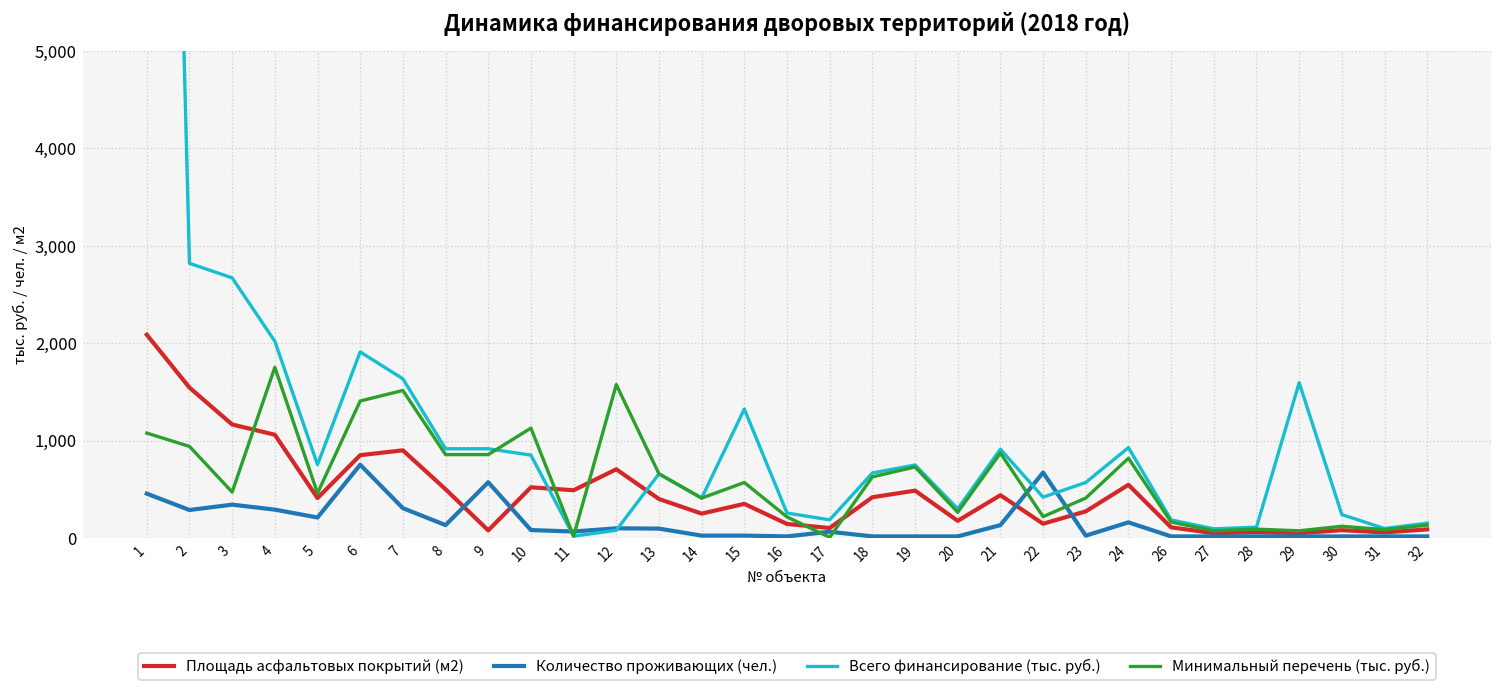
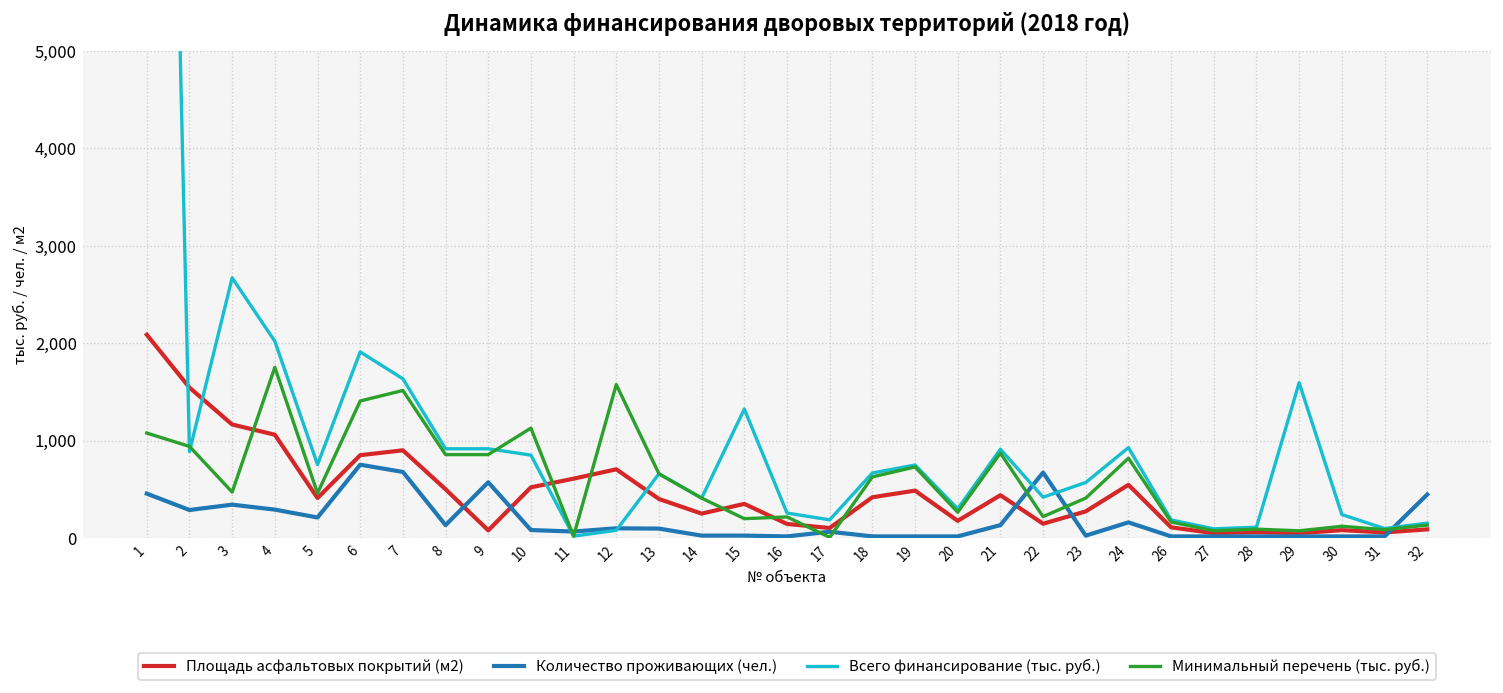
  {
    "Площадь асфальтовых покрытий (м2)": {
      "1": "2,100",
      "2": "1,500",
      "3": "1,200",
      "4": "1,100",
      "5": "400",
      "6": "900",
      "7": "900",
      "8": "500",
      "9": "100",
      "10": "500",
-     "11": "500",
+     "11": "600",
      "12": "700",
      "13": "400",
      "14": "300",
      "15": "400",
      "16": "100",
      "17": "100",
      "18": "400",
      "19": "500",
      "20": "200",
      "21": "400",
      "22": "100",
      "23": "300",
      "24": "500",
      "26": "100",
      "30": "100",
      "32": "100"
    },
    "Количество проживающих (чел.)": {
      "1": "500",
      "2": "300",
      "3": "300",
      "4": "300",
      "5": "200",
      "6": "800",
-     "7": "300",
+     "7": "700",
      "8": "100",
      "9": "600",
      "10": "100",
      "11": "100",
      "13": "100",
      "14": "0",
      "15": "0",
      "16": "0",
      "17": "100",
      "18": "0",
      "19": "0",
      "20": "0",
      "21": "100",
      "22": "700",
      "23": "0",
      "24": "200",
      "26": "0",
      "27": "0",
      "28": "0",
      "29": "0",
      "30": "0",
      "31": "0",
-     "32": "0"
+     "32": "400"
    },
    "Всего финансирование (тыс. руб.)": {
-     "2": "2,800",
+     "2": "900",
      "3": "2,700",
      "4": "2,000",
      "5": "800",
      "6": "1,900",
      "7": "1,600",
      "8": "900",
      "9": "900",
      "10": "900",
      "15": "1,300",
      "16": "300",
      "17": "200",
      "18": "700",
      "20": "300",
      "21": "900",
      "22": "400",
      "23": "600",
      "24": "900",
      "29": "1,600",
      "30": "200"
    },
    "Минимальный перечень (тыс. руб.)": {
      "1": "1,100",
      "2": "900",
      "3": "500",
      "4": "1,800",
      "5": "500",
      "6": "1,400",
      "7": "1,500",
      "8": "900",
      "9": "900",
      "10": "1,100",
      "12": "1,600",
-     "15": "600",
+     "15": "200",
      "16": "200",
      "17": "0",
      "18": "600",
      "20": "300",
      "21": "900",
      "22": "200",
      "23": "400",
      "24": "800",
      "30": "100"
    }
  }
